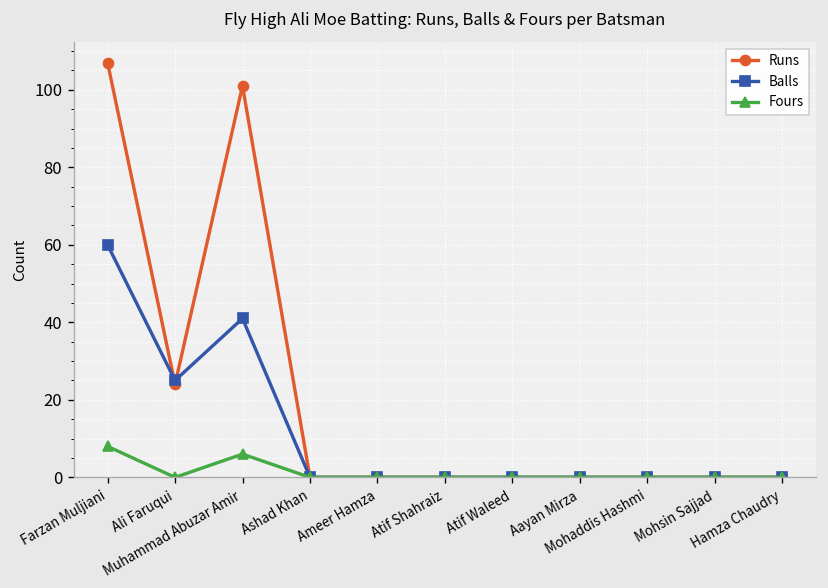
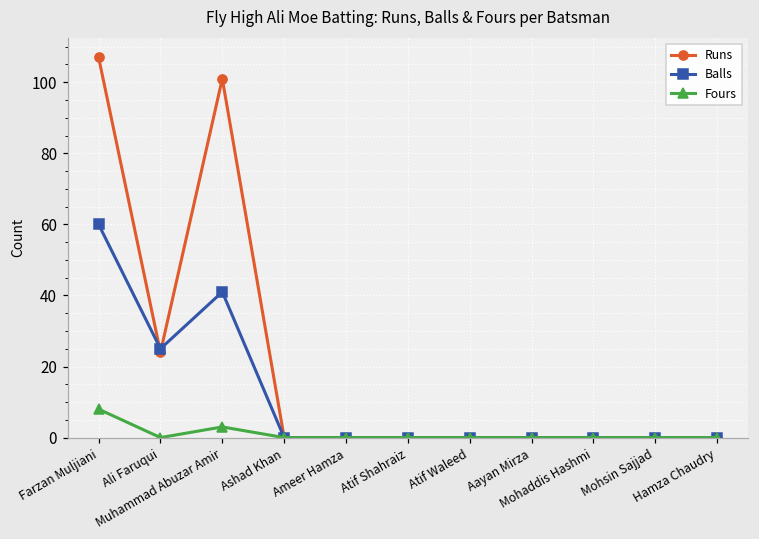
  {
    "Runs": {
      "Farzan Muljiani": 107,
      "Ali Faruqui": 24,
      "Muhammad Abuzar Amir": 101
    },
    "Balls": {
      "Farzan Muljiani": 60,
      "Ali Faruqui": 25,
      "Muhammad Abuzar Amir": 41
    },
    "Fours": {
      "Farzan Muljiani": 8,
      "Ali Faruqui": 0,
-     "Muhammad Abuzar Amir": 6
+     "Muhammad Abuzar Amir": 3
    }
  }
